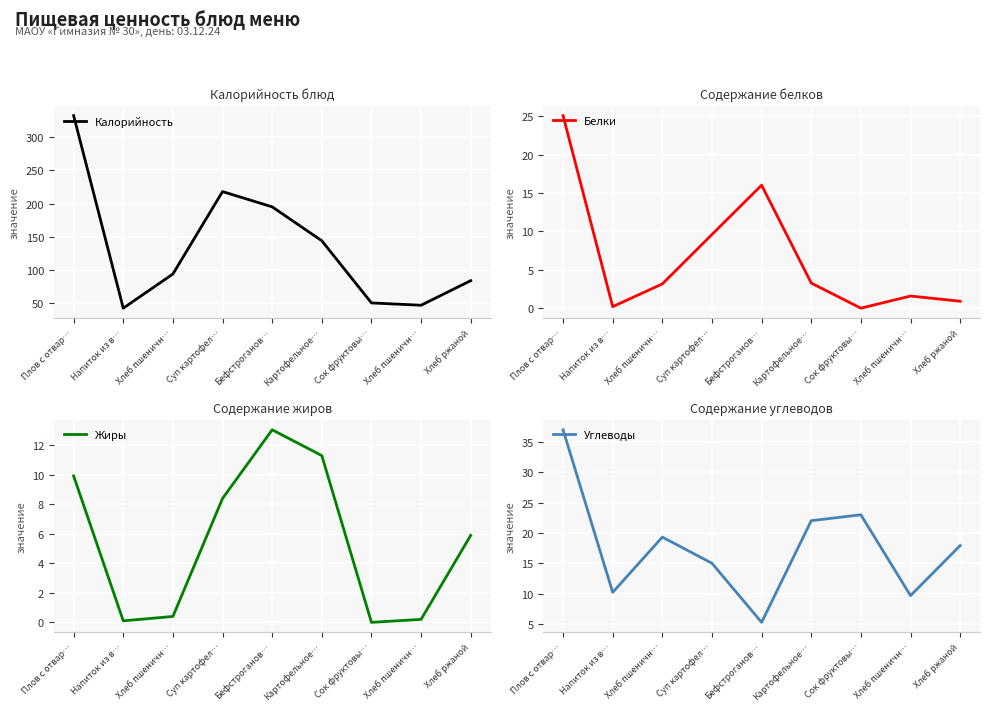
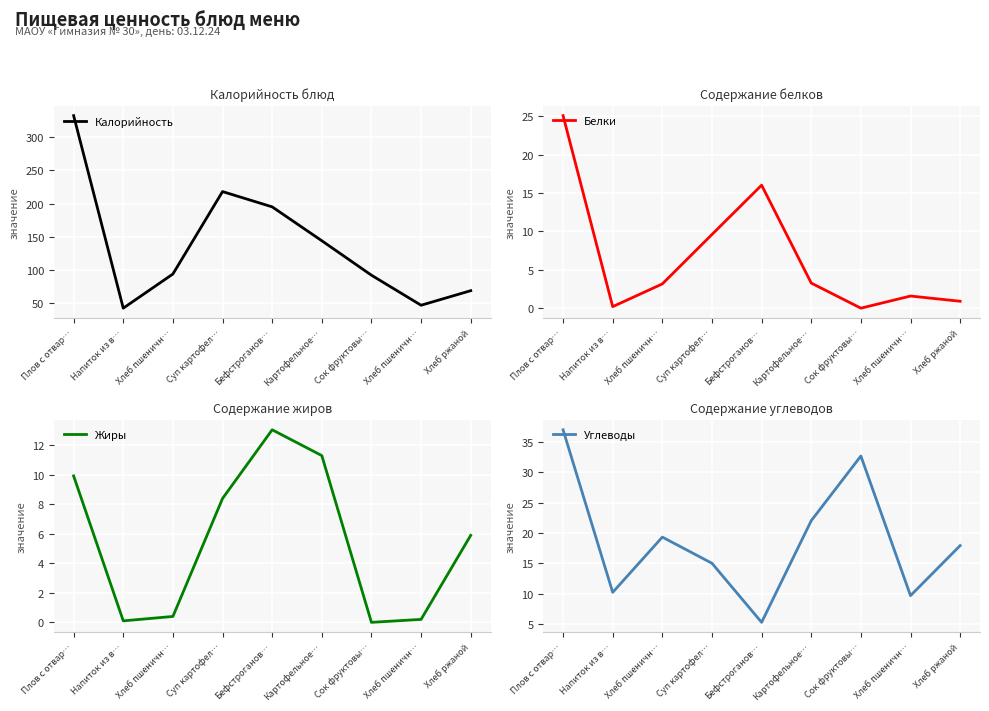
  {
    "Калорийность блюд": {
      "Плов с отвар…": 330,
      "Напиток из в…": 40,
      "Суп картофел…": 220,
      "Бефстроганов…": 200,
      "Картофельное…": 140,
-     "Сок фруктовы…": 50,
-     "Хлеб ржаной": 80
+     "Сок фруктовы…": 90,
+     "Хлеб ржаной": 70
    },
    "Содержание белков": {
      "Плов с отвар…": 25,
      "Напиток из в…": 0,
      "Суп картофел…": 10,
      "Бефстроганов…": 16,
      "Картофельное…": 3,
      "Сок фруктовы…": 0,
      "Хлеб ржаной": 1
    },
    "Содержание жиров": {
      "Плов с отвар…": 9.9,
      "Напиток из в…": 0.1,
      "Суп картофел…": 8.4,
      "Бефстроганов…": 13.1,
      "Картофельное…": 11.3,
      "Сок фруктовы…": 0.0,
      "Хлеб ржаной": 5.9
    },
    "Содержание углеводов": {
      "Плов с отвар…": 37,
      "Напиток из в…": 10,
      "Суп картофел…": 15,
      "Бефстроганов…": 5,
      "Картофельное…": 22,
-     "Сок фруктовы…": 23,
+     "Сок фруктовы…": 33,
      "Хлеб ржаной": 18
    }
  }
